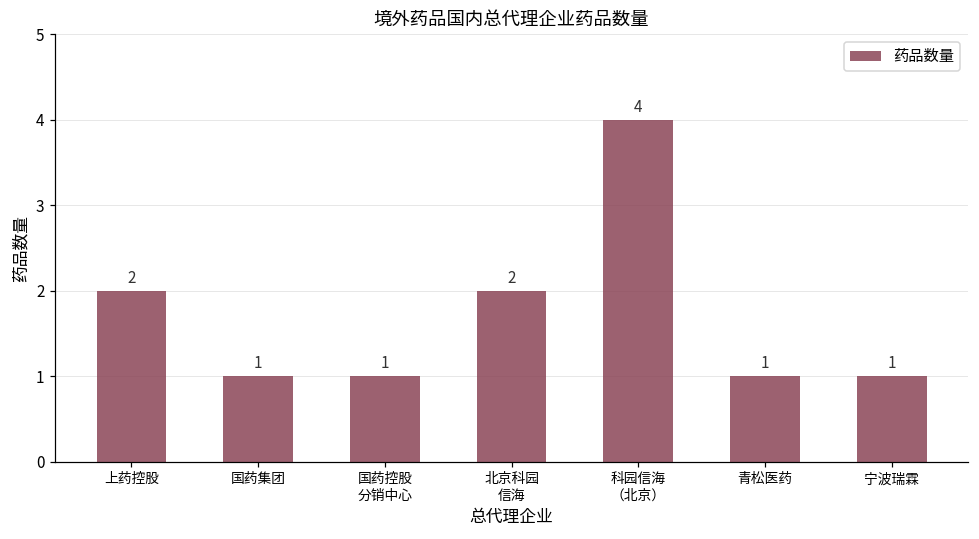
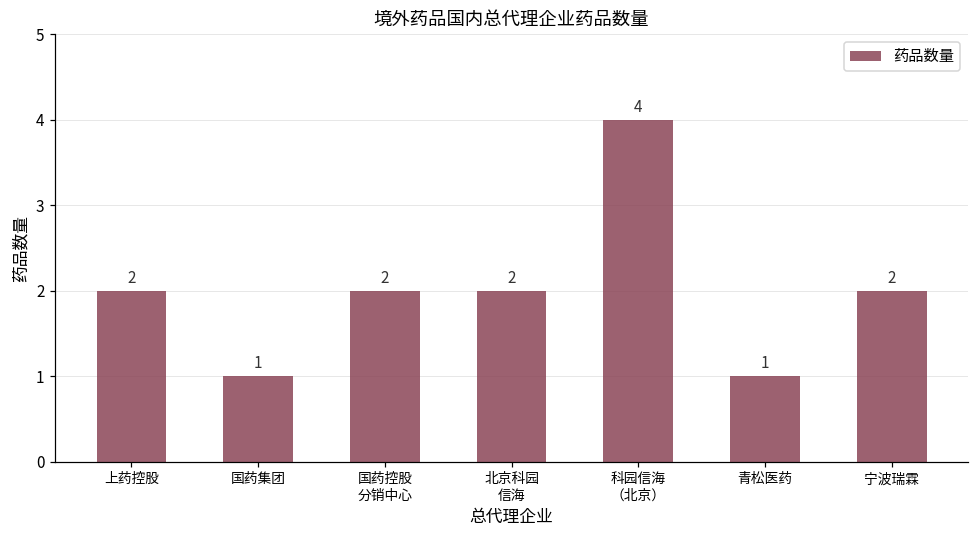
  {
    "上药控股": 2,
    "国药集团": 1,
-   "国药控股 分销中心": 1,
+   "国药控股 分销中心": 2,
    "北京科园 信海": 2,
    "科园信海 （北京）": 4,
    "青松医药": 1,
-   "宁波瑞霖": 1
+   "宁波瑞霖": 2
  }
